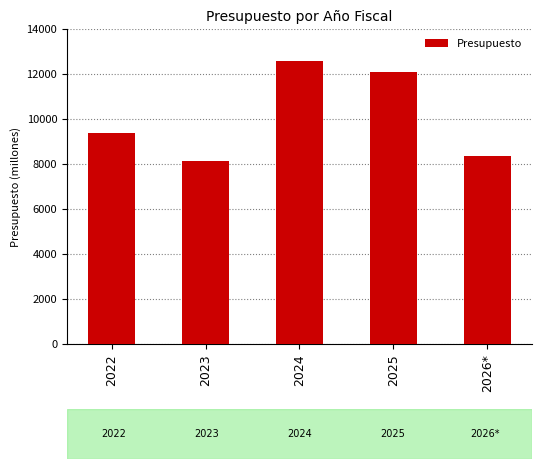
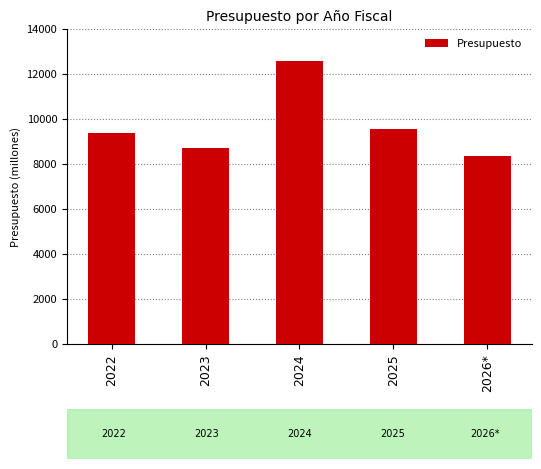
  {
    "2022": 9400,
-   "2023": 8200,
+   "2023": 8700,
    "2024": 12600,
-   "2025": 12100,
+   "2025": 9600,
    "2026*": 8300
  }
